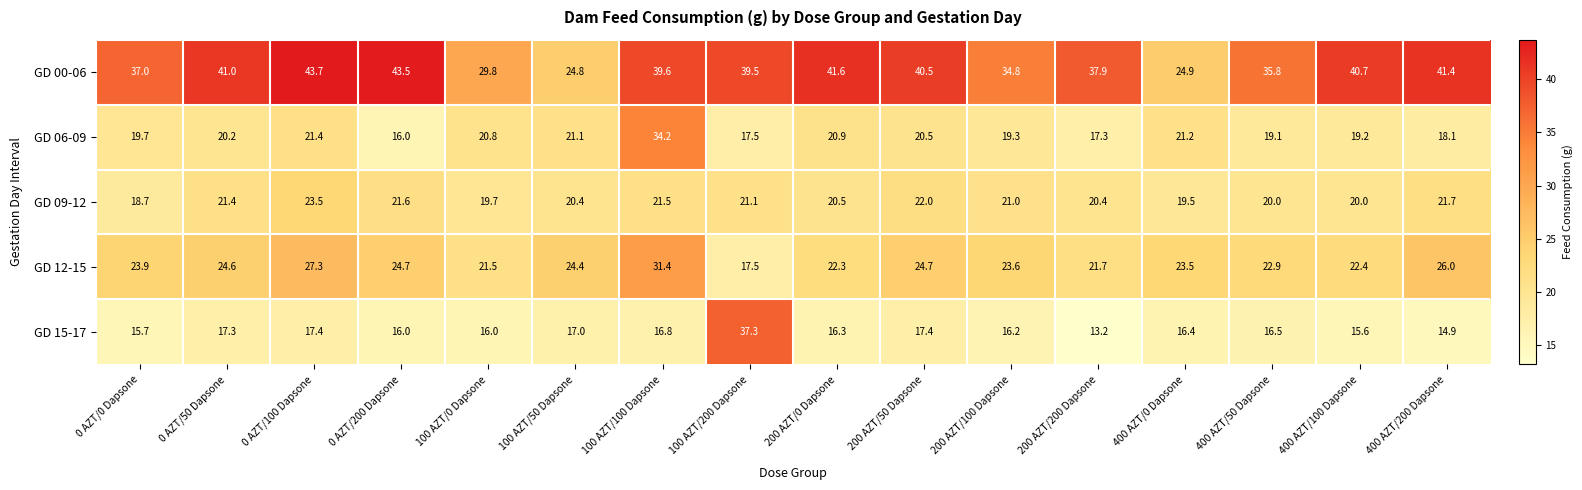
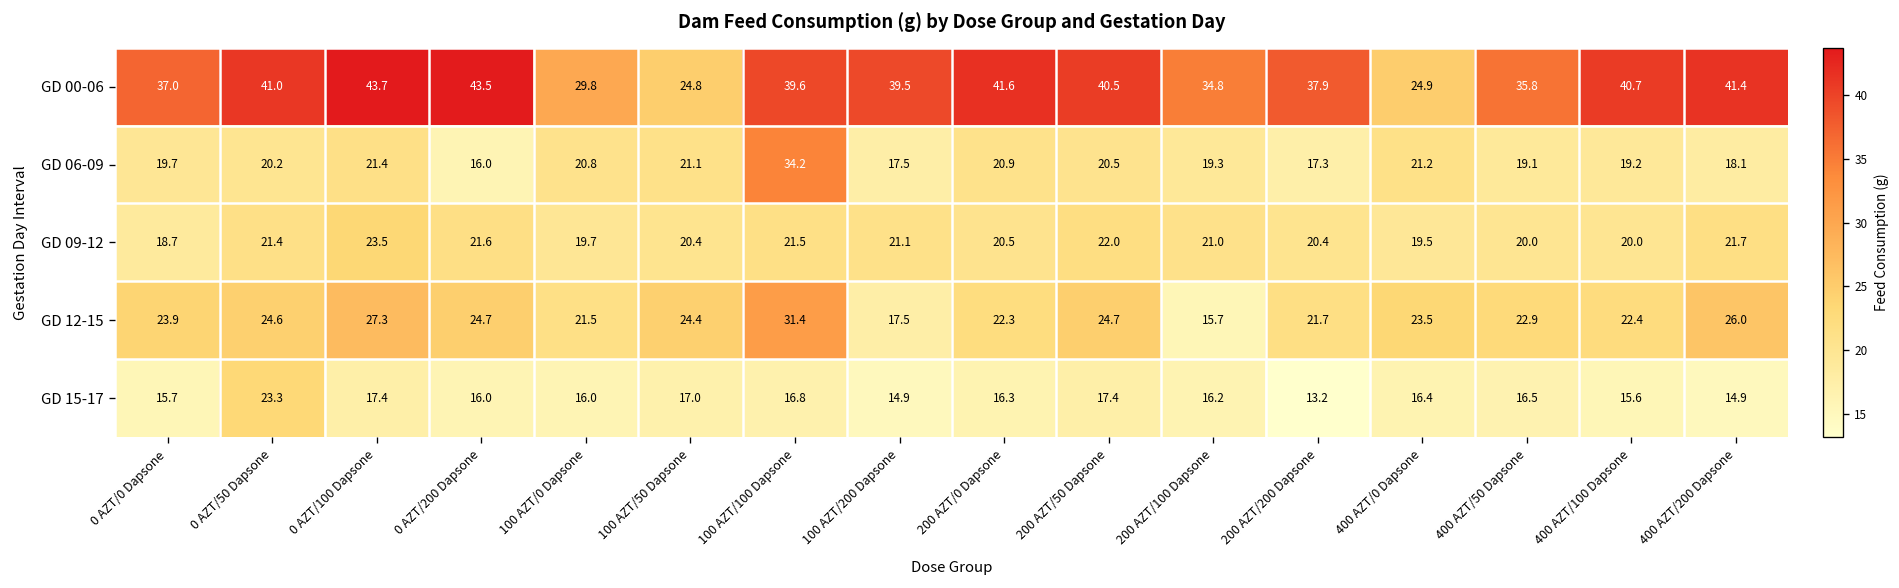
  {
    "GD 00-06": {
      "0 AZT/0 Dapsone": 37.0,
      "0 AZT/50 Dapsone": 41.0,
      "0 AZT/100 Dapsone": 43.7,
      "0 AZT/200 Dapsone": 43.5,
      "100 AZT/0 Dapsone": 29.8,
      "100 AZT/50 Dapsone": 24.8,
      "100 AZT/100 Dapsone": 39.6,
      "100 AZT/200 Dapsone": 39.5,
      "200 AZT/0 Dapsone": 41.6,
      "200 AZT/50 Dapsone": 40.5,
      "200 AZT/100 Dapsone": 34.8,
      "200 AZT/200 Dapsone": 37.9,
      "400 AZT/0 Dapsone": 24.9,
      "400 AZT/50 Dapsone": 35.8,
      "400 AZT/100 Dapsone": 40.7,
      "400 AZT/200 Dapsone": 41.4
    },
    "GD 06-09": {
      "0 AZT/0 Dapsone": 19.7,
      "0 AZT/50 Dapsone": 20.2,
      "0 AZT/100 Dapsone": 21.4,
      "0 AZT/200 Dapsone": 16.0,
      "100 AZT/0 Dapsone": 20.8,
      "100 AZT/50 Dapsone": 21.1,
      "100 AZT/100 Dapsone": 34.2,
      "100 AZT/200 Dapsone": 17.5,
      "200 AZT/0 Dapsone": 20.9,
      "200 AZT/50 Dapsone": 20.5,
      "200 AZT/100 Dapsone": 19.3,
      "200 AZT/200 Dapsone": 17.3,
      "400 AZT/0 Dapsone": 21.2,
      "400 AZT/50 Dapsone": 19.1,
      "400 AZT/100 Dapsone": 19.2,
      "400 AZT/200 Dapsone": 18.1
    },
    "GD 09-12": {
      "0 AZT/0 Dapsone": 18.7,
      "0 AZT/50 Dapsone": 21.4,
      "0 AZT/100 Dapsone": 23.5,
      "0 AZT/200 Dapsone": 21.6,
      "100 AZT/0 Dapsone": 19.7,
      "100 AZT/50 Dapsone": 20.4,
      "100 AZT/100 Dapsone": 21.5,
      "100 AZT/200 Dapsone": 21.1,
      "200 AZT/0 Dapsone": 20.5,
      "200 AZT/50 Dapsone": 22.0,
      "200 AZT/100 Dapsone": 21.0,
      "200 AZT/200 Dapsone": 20.4,
      "400 AZT/0 Dapsone": 19.5,
      "400 AZT/50 Dapsone": 20.0,
      "400 AZT/100 Dapsone": 20.0,
      "400 AZT/200 Dapsone": 21.7
    },
    "GD 12-15": {
      "0 AZT/0 Dapsone": 23.9,
      "0 AZT/50 Dapsone": 24.6,
      "0 AZT/100 Dapsone": 27.3,
      "0 AZT/200 Dapsone": 24.7,
      "100 AZT/0 Dapsone": 21.5,
      "100 AZT/50 Dapsone": 24.4,
      "100 AZT/100 Dapsone": 31.4,
      "100 AZT/200 Dapsone": 17.5,
      "200 AZT/0 Dapsone": 22.3,
      "200 AZT/50 Dapsone": 24.7,
-     "200 AZT/100 Dapsone": 23.6,
+     "200 AZT/100 Dapsone": 15.7,
      "200 AZT/200 Dapsone": 21.7,
      "400 AZT/0 Dapsone": 23.5,
      "400 AZT/50 Dapsone": 22.9,
      "400 AZT/100 Dapsone": 22.4,
      "400 AZT/200 Dapsone": 26.0
    },
    "GD 15-17": {
      "0 AZT/0 Dapsone": 15.7,
-     "0 AZT/50 Dapsone": 17.3,
+     "0 AZT/50 Dapsone": 23.3,
      "0 AZT/100 Dapsone": 17.4,
      "0 AZT/200 Dapsone": 16.0,
      "100 AZT/0 Dapsone": 16.0,
      "100 AZT/50 Dapsone": 17.0,
      "100 AZT/100 Dapsone": 16.8,
-     "100 AZT/200 Dapsone": 37.3,
+     "100 AZT/200 Dapsone": 14.9,
      "200 AZT/0 Dapsone": 16.3,
      "200 AZT/50 Dapsone": 17.4,
      "200 AZT/100 Dapsone": 16.2,
      "200 AZT/200 Dapsone": 13.2,
      "400 AZT/0 Dapsone": 16.4,
      "400 AZT/50 Dapsone": 16.5,
      "400 AZT/100 Dapsone": 15.6,
      "400 AZT/200 Dapsone": 14.9
    }
  }
